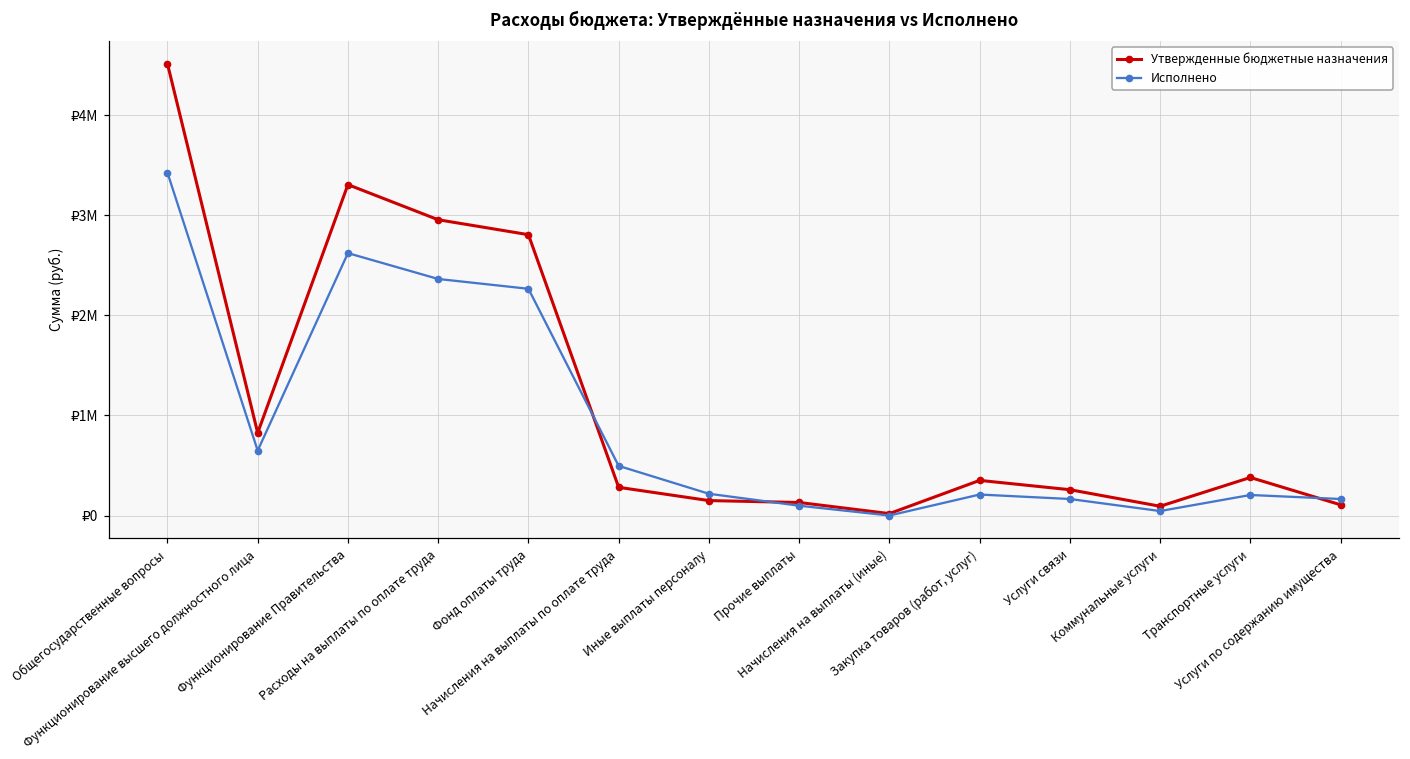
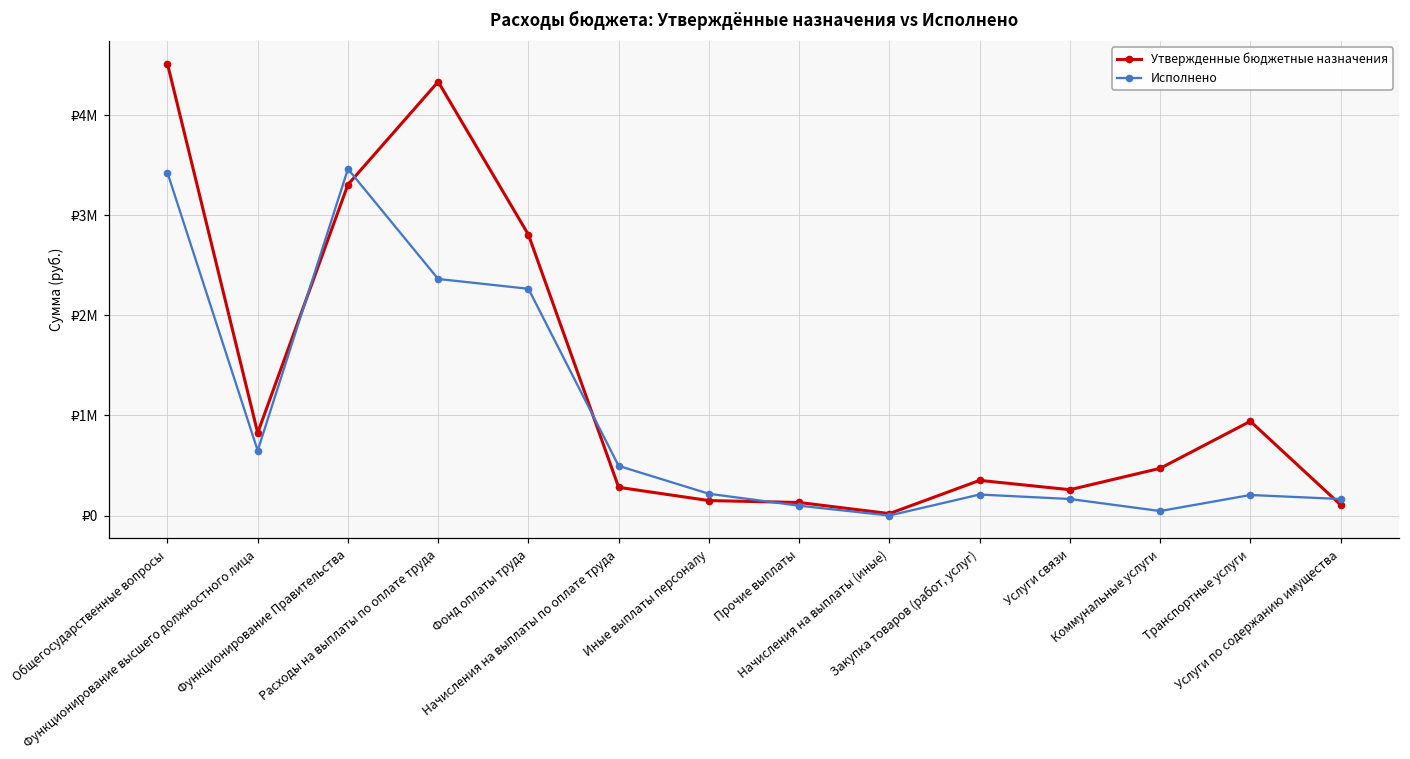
  {
    "Утвержденные бюджетные назначения": {
      "Общегосударственные вопросы": "₽4500000",
      "Функционирование высшего должностного лица": "₽800000",
      "Функционирование Правительства": "₽3300000",
-     "Расходы на выплаты по оплате труда": "₽3000000",
+     "Расходы на выплаты по оплате труда": "₽4300000",
      "Фонд оплаты труда": "₽2800000",
      "Начисления на выплаты по оплате труда": "₽300000",
      "Иные выплаты персоналу": "₽100000",
      "Прочие выплаты": "₽100000",
      "Закупка товаров (работ, услуг)": "₽400000",
      "Услуги связи": "₽300000",
-     "Коммунальные услуги": "₽100000",
-     "Транспортные услуги": "₽400000",
+     "Коммунальные услуги": "₽500000",
+     "Транспортные услуги": "₽900000",
      "Услуги по содержанию имущества": "₽100000"
    },
    "Исполнено": {
      "Общегосударственные вопросы": "₽3400000",
      "Функционирование высшего должностного лица": "₽600000",
-     "Функционирование Правительства": "₽2600000",
+     "Функционирование Правительства": "₽3500000",
      "Расходы на выплаты по оплате труда": "₽2400000",
      "Фонд оплаты труда": "₽2300000",
      "Начисления на выплаты по оплате труда": "₽500000",
      "Иные выплаты персоналу": "₽200000",
      "Прочие выплаты": "₽100000",
      "Закупка товаров (работ, услуг)": "₽200000",
      "Услуги связи": "₽200000",
      "Коммунальные услуги": "₽0",
      "Транспортные услуги": "₽200000",
      "Услуги по содержанию имущества": "₽200000"
    }
  }
